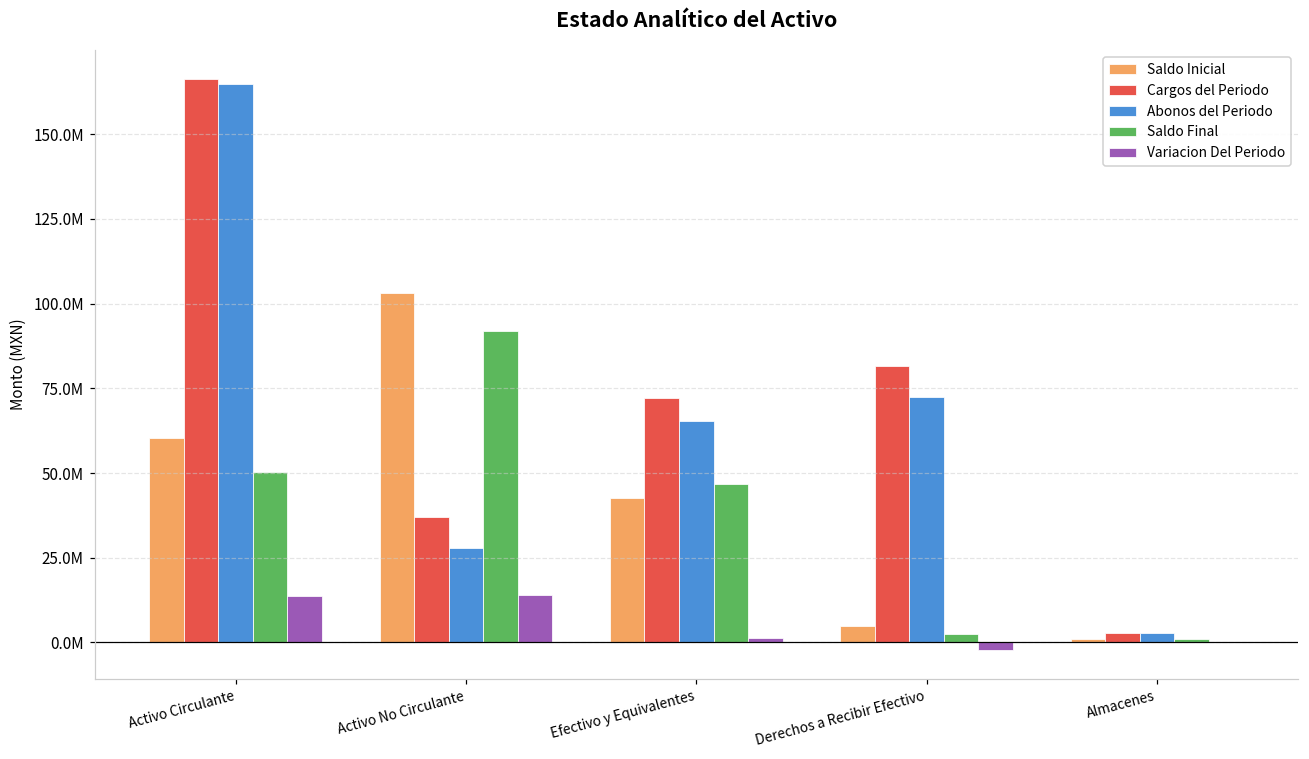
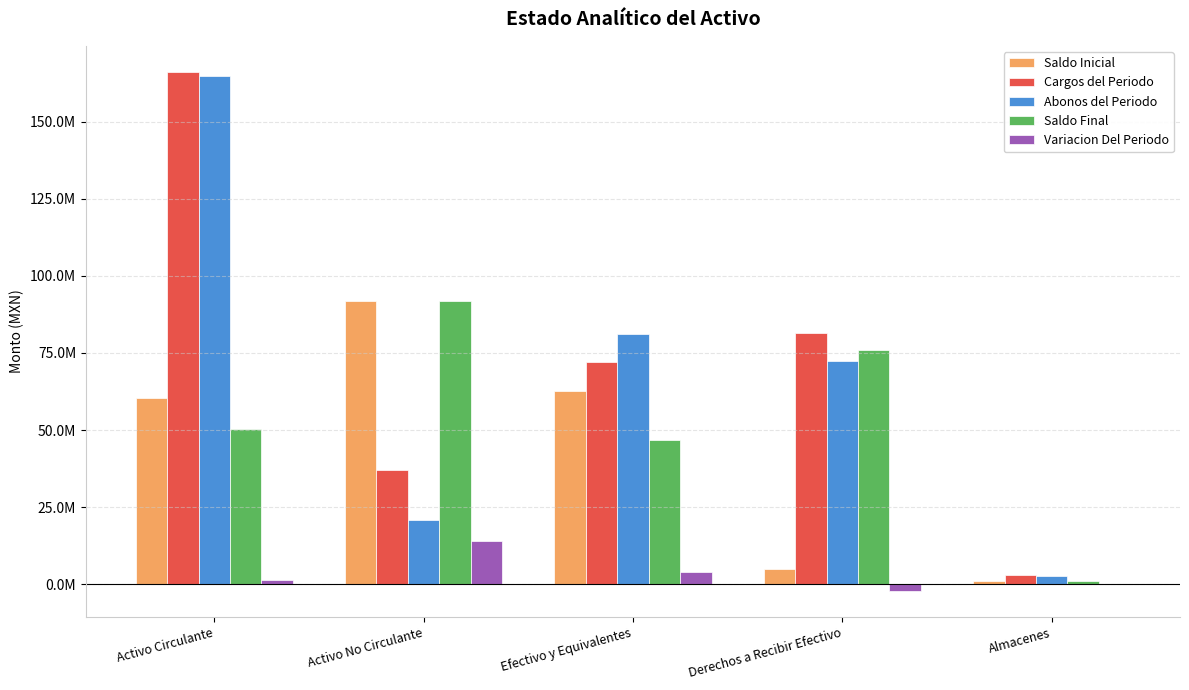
  {
    "Saldo Inicial": {
      "Activo Circulante": 60000000,
-     "Activo No Circulante": 103000000,
-     "Efectivo y Equivalentes": 43000000,
+     "Activo No Circulante": 92000000,
+     "Efectivo y Equivalentes": 63000000,
      "Derechos a Recibir Efectivo": 5000000,
      "Almacenes": 1000000
    },
    "Cargos del Periodo": {
      "Activo Circulante": 166000000,
      "Activo No Circulante": 37000000,
      "Efectivo y Equivalentes": 72000000,
      "Derechos a Recibir Efectivo": 82000000,
      "Almacenes": 3000000
    },
    "Abonos del Periodo": {
      "Activo Circulante": 165000000,
-     "Activo No Circulante": 28000000,
-     "Efectivo y Equivalentes": 65000000,
+     "Activo No Circulante": 21000000,
+     "Efectivo y Equivalentes": 81000000,
      "Derechos a Recibir Efectivo": 72000000,
      "Almacenes": 3000000
    },
    "Saldo Final": {
      "Activo Circulante": 50000000,
      "Activo No Circulante": 92000000,
      "Efectivo y Equivalentes": 47000000,
-     "Derechos a Recibir Efectivo": 3000000,
+     "Derechos a Recibir Efectivo": 76000000,
      "Almacenes": 1000000
    },
    "Variacion Del Periodo": {
-     "Activo Circulante": 14000000,
+     "Activo Circulante": 1000000,
      "Activo No Circulante": 14000000,
-     "Efectivo y Equivalentes": 1000000,
+     "Efectivo y Equivalentes": 4000000,
      "Derechos a Recibir Efectivo": -2000000
    }
  }
